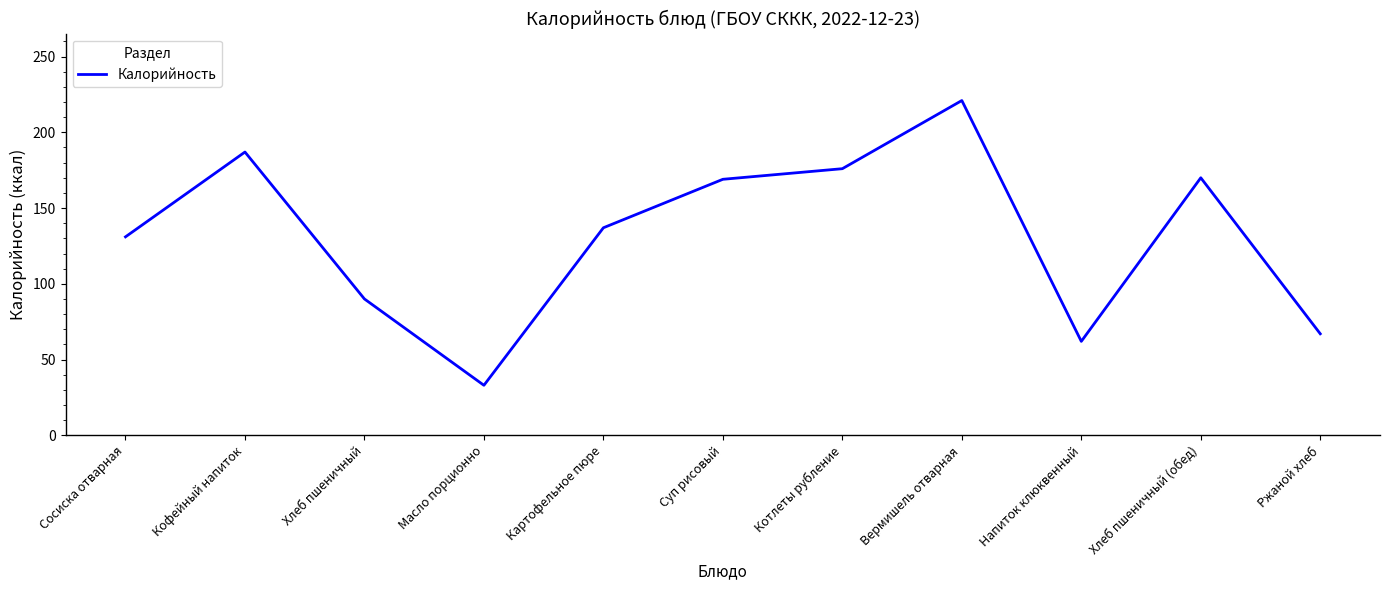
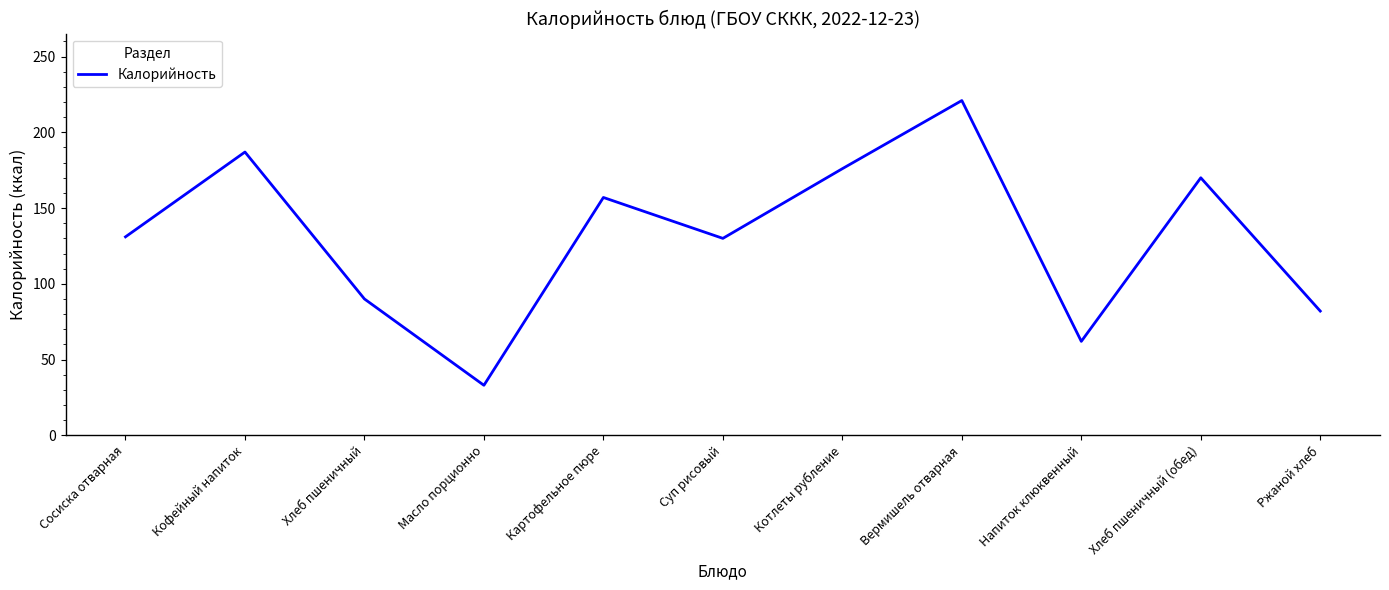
  {
    "Сосиска отварная": 131,
    "Кофейный напиток": 187,
    "Хлеб пшеничный": 90,
    "Масло порционно": 33,
-   "Картофельное пюре": 137,
-   "Суп рисовый": 169,
+   "Картофельное пюре": 157,
+   "Суп рисовый": 130,
    "Котлеты рубление": 176,
    "Вермишель отварная": 221,
    "Напиток клюквенный": 62,
    "Хлеб пшеничный (обед)": 170,
-   "Ржаной хлеб": 67
+   "Ржаной хлеб": 82
  }
